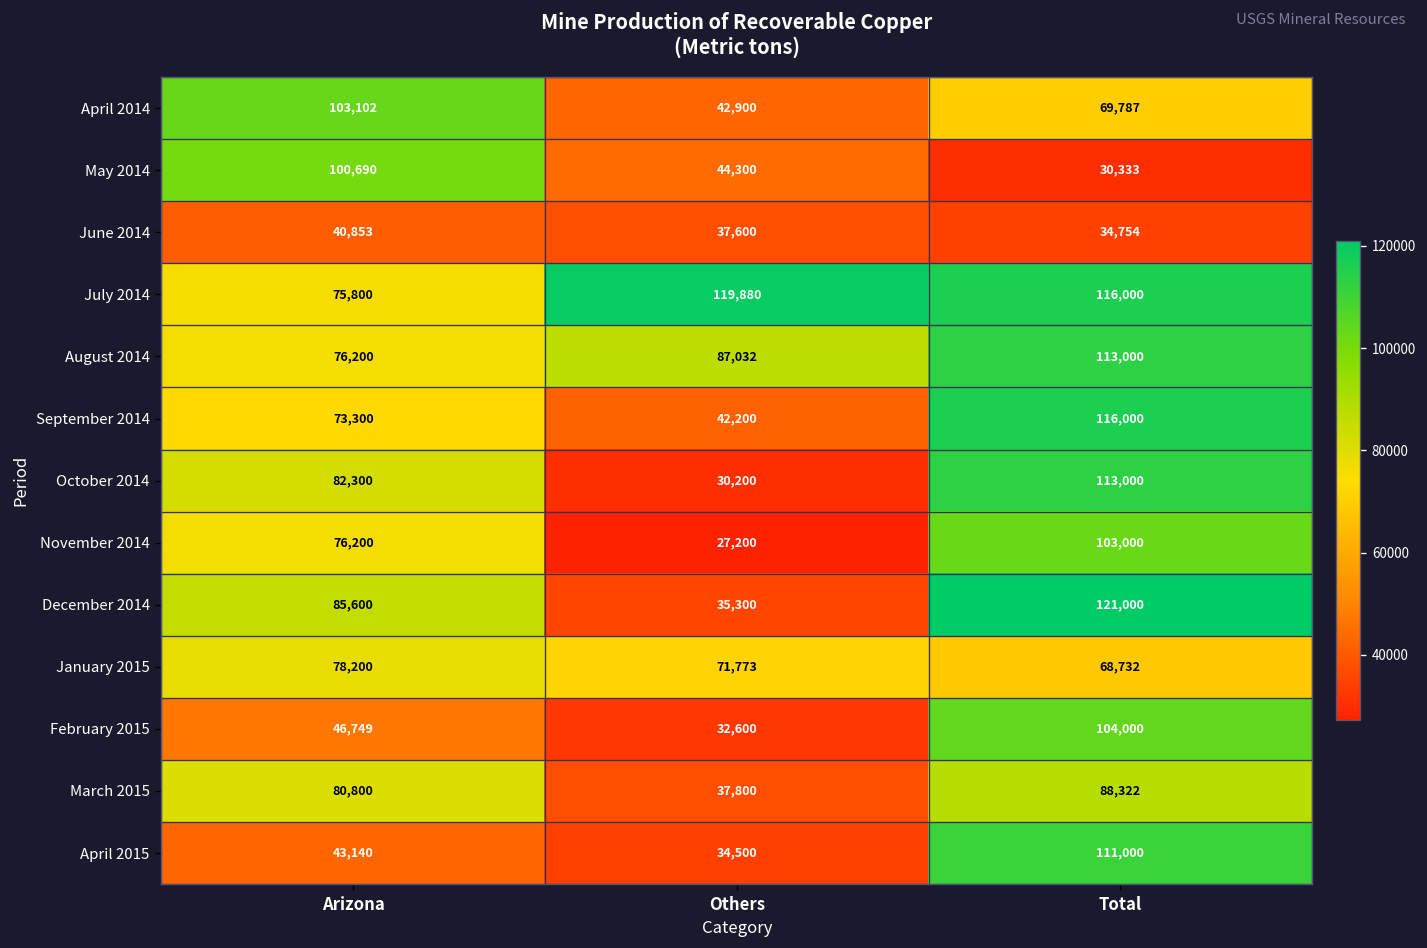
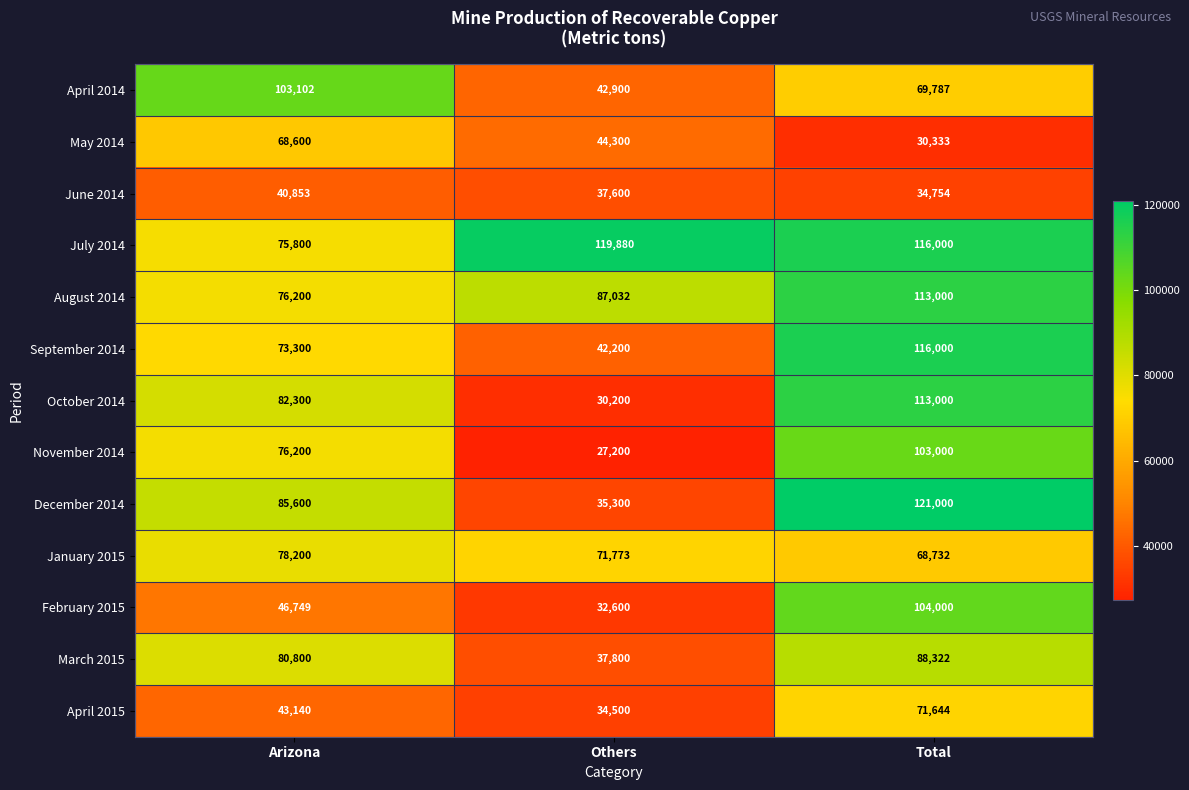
  {
    "April 2014": {
      "Arizona": "103,102",
      "Others": "42,900",
      "Total": "69,787"
    },
    "May 2014": {
-     "Arizona": "100,690",
+     "Arizona": "68,600",
      "Others": "44,300",
      "Total": "30,333"
    },
    "June 2014": {
      "Arizona": "40,853",
      "Others": "37,600",
      "Total": "34,754"
    },
    "July 2014": {
      "Arizona": "75,800",
      "Others": "119,880",
      "Total": "116,000"
    },
    "August 2014": {
      "Arizona": "76,200",
      "Others": "87,032",
      "Total": "113,000"
    },
    "September 2014": {
      "Arizona": "73,300",
      "Others": "42,200",
      "Total": "116,000"
    },
    "October 2014": {
      "Arizona": "82,300",
      "Others": "30,200",
      "Total": "113,000"
    },
    "November 2014": {
      "Arizona": "76,200",
      "Others": "27,200",
      "Total": "103,000"
    },
    "December 2014": {
      "Arizona": "85,600",
      "Others": "35,300",
      "Total": "121,000"
    },
    "January 2015": {
      "Arizona": "78,200",
      "Others": "71,773",
      "Total": "68,732"
    },
    "February 2015": {
      "Arizona": "46,749",
      "Others": "32,600",
      "Total": "104,000"
    },
    "March 2015": {
      "Arizona": "80,800",
      "Others": "37,800",
      "Total": "88,322"
    },
    "April 2015": {
      "Arizona": "43,140",
      "Others": "34,500",
-     "Total": "111,000"
+     "Total": "71,644"
    }
  }
